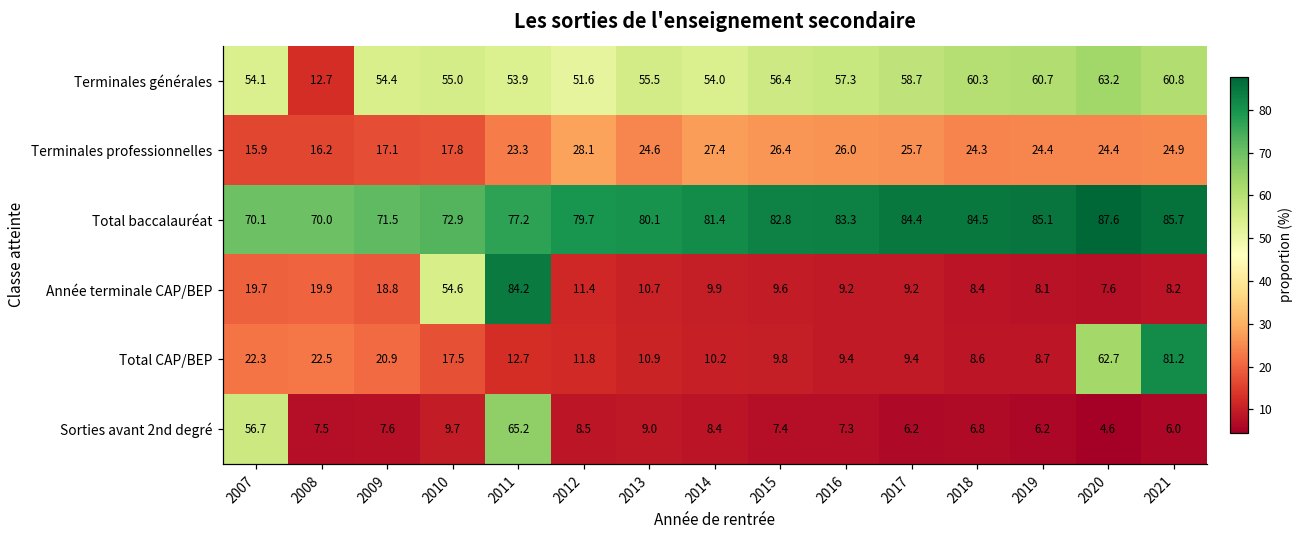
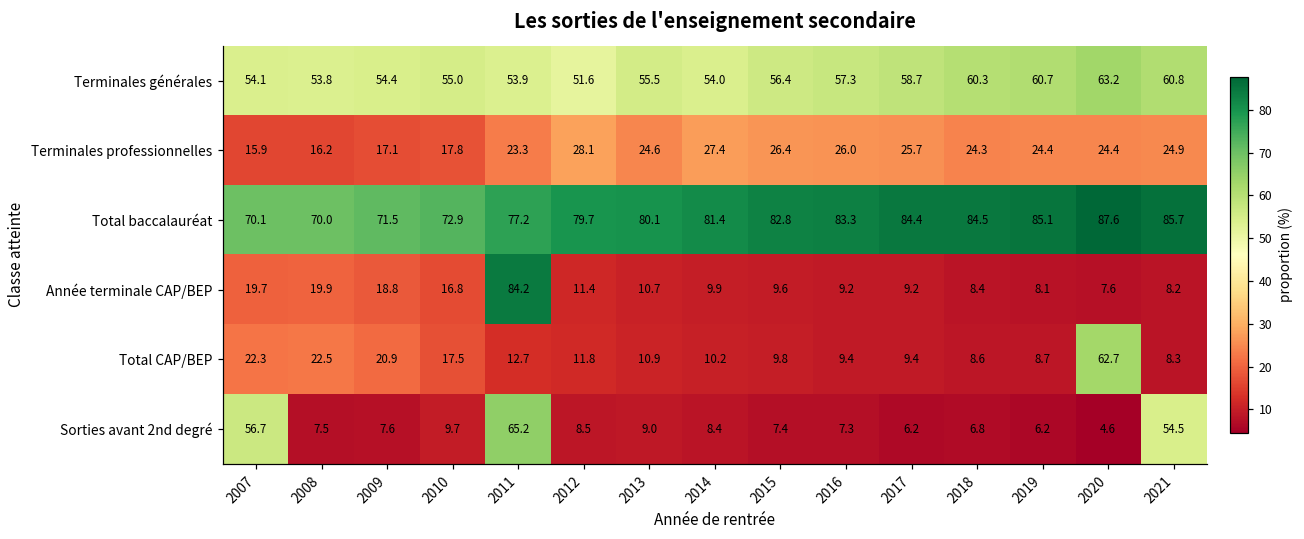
  {
    "Terminales générales": {
      "2007": 54.1,
-     "2008": 12.7,
+     "2008": 53.8,
      "2009": 54.4,
      "2010": 55.0,
      "2011": 53.9,
      "2012": 51.6,
      "2013": 55.5,
      "2014": 54.0,
      "2015": 56.4,
      "2016": 57.3,
      "2017": 58.7,
      "2018": 60.3,
      "2019": 60.7,
      "2020": 63.2,
      "2021": 60.8
    },
    "Terminales professionnelles": {
      "2007": 15.9,
      "2008": 16.2,
      "2009": 17.1,
      "2010": 17.8,
      "2011": 23.3,
      "2012": 28.1,
      "2013": 24.6,
      "2014": 27.4,
      "2015": 26.4,
      "2016": 26.0,
      "2017": 25.7,
      "2018": 24.3,
      "2019": 24.4,
      "2020": 24.4,
      "2021": 24.9
    },
    "Total baccalauréat": {
      "2007": 70.1,
      "2008": 70.0,
      "2009": 71.5,
      "2010": 72.9,
      "2011": 77.2,
      "2012": 79.7,
      "2013": 80.1,
      "2014": 81.4,
      "2015": 82.8,
      "2016": 83.3,
      "2017": 84.4,
      "2018": 84.5,
      "2019": 85.1,
      "2020": 87.6,
      "2021": 85.7
    },
    "Année terminale CAP/BEP": {
      "2007": 19.7,
      "2008": 19.9,
      "2009": 18.8,
-     "2010": 54.6,
+     "2010": 16.8,
      "2011": 84.2,
      "2012": 11.4,
      "2013": 10.7,
      "2014": 9.9,
      "2015": 9.6,
      "2016": 9.2,
      "2017": 9.2,
      "2018": 8.4,
      "2019": 8.1,
      "2020": 7.6,
      "2021": 8.2
    },
    "Total CAP/BEP": {
      "2007": 22.3,
      "2008": 22.5,
      "2009": 20.9,
      "2010": 17.5,
      "2011": 12.7,
      "2012": 11.8,
      "2013": 10.9,
      "2014": 10.2,
      "2015": 9.8,
      "2016": 9.4,
      "2017": 9.4,
      "2018": 8.6,
      "2019": 8.7,
      "2020": 62.7,
-     "2021": 81.2
+     "2021": 8.3
    },
    "Sorties avant 2nd degré": {
      "2007": 56.7,
      "2008": 7.5,
      "2009": 7.6,
      "2010": 9.7,
      "2011": 65.2,
      "2012": 8.5,
      "2013": 9.0,
      "2014": 8.4,
      "2015": 7.4,
      "2016": 7.3,
      "2017": 6.2,
      "2018": 6.8,
      "2019": 6.2,
      "2020": 4.6,
-     "2021": 6.0
+     "2021": 54.5
    }
  }
